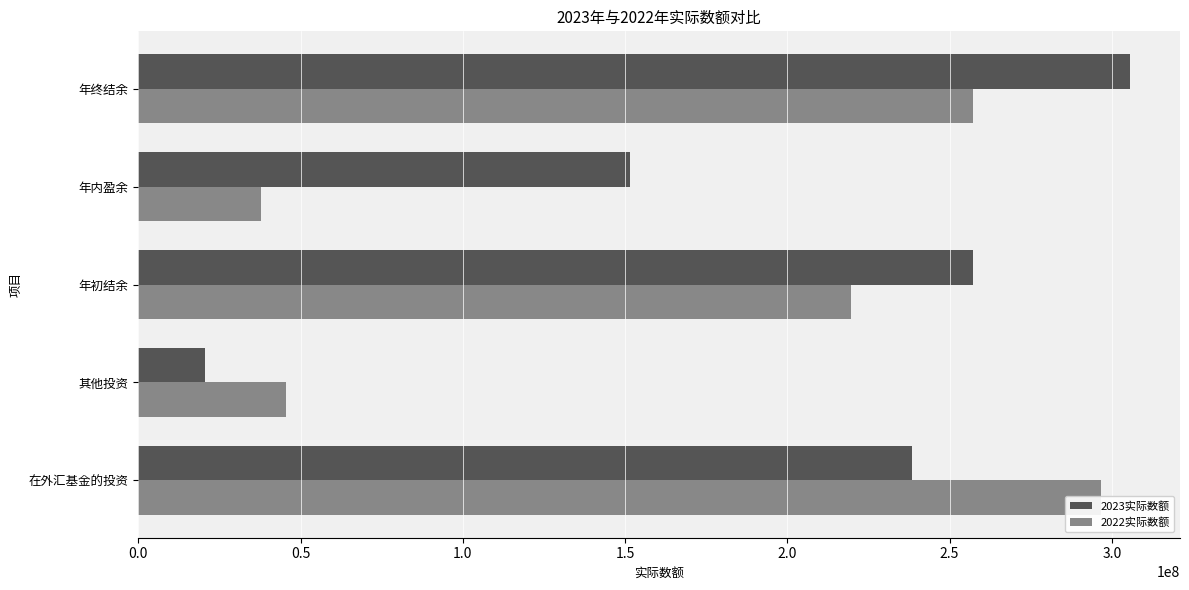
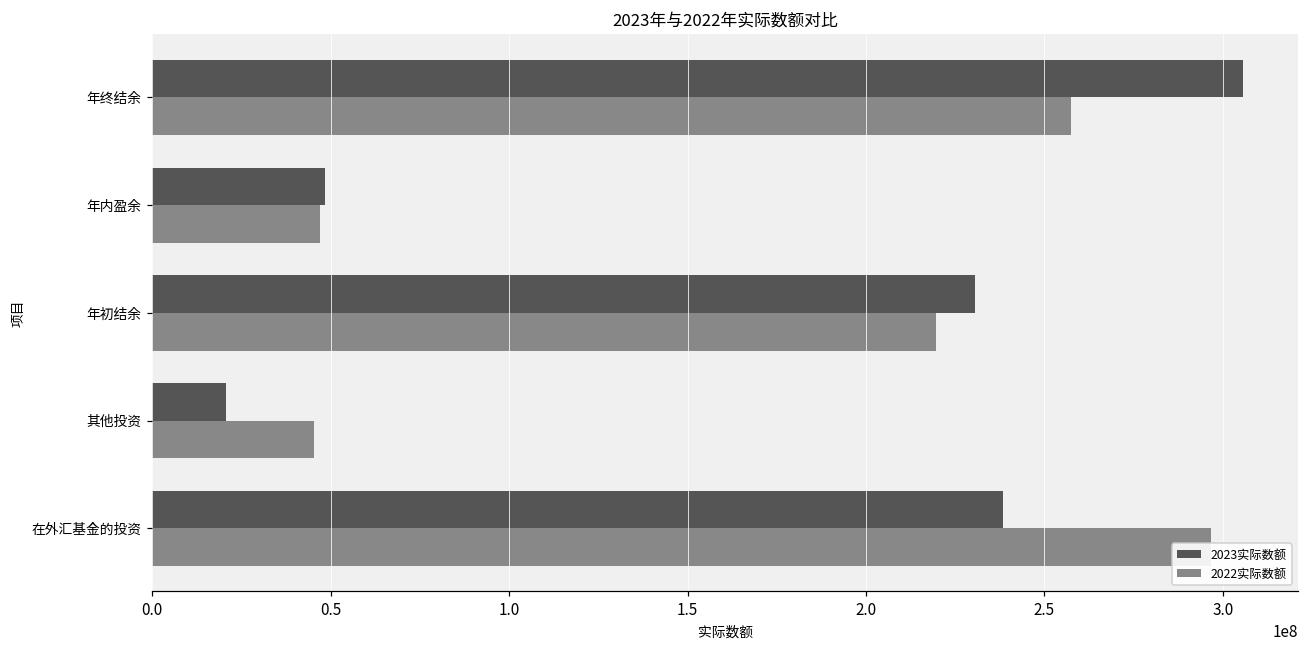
  {
    "2023实际数额": {
      "年终结余": 306000000,
-     "年内盈余": 151000000,
-     "年初结余": 257000000,
+     "年内盈余": 48000000,
+     "年初结余": 231000000,
      "其他投资": 21000000,
      "在外汇基金的投资": 238000000
    },
    "2022实际数额": {
      "年终结余": 257000000,
-     "年内盈余": 38000000,
+     "年内盈余": 47000000,
      "年初结余": 220000000,
      "其他投资": 45000000
    }
  }
